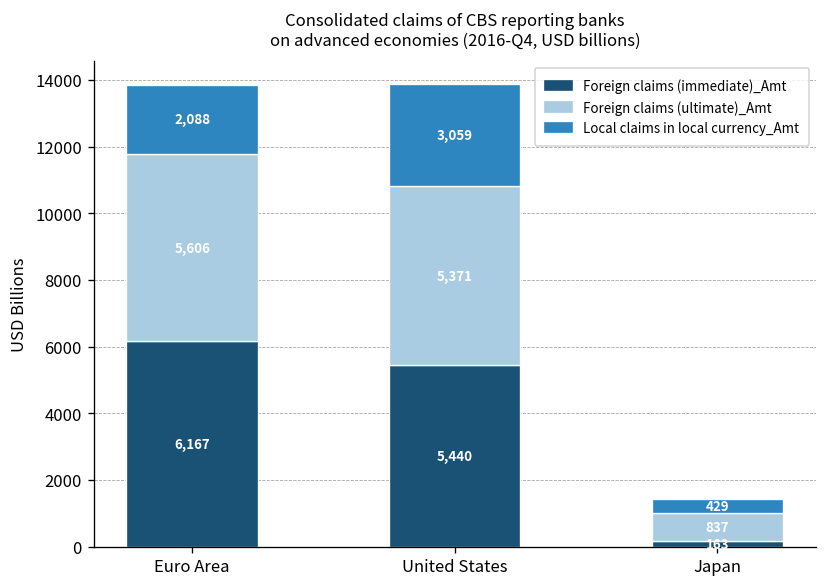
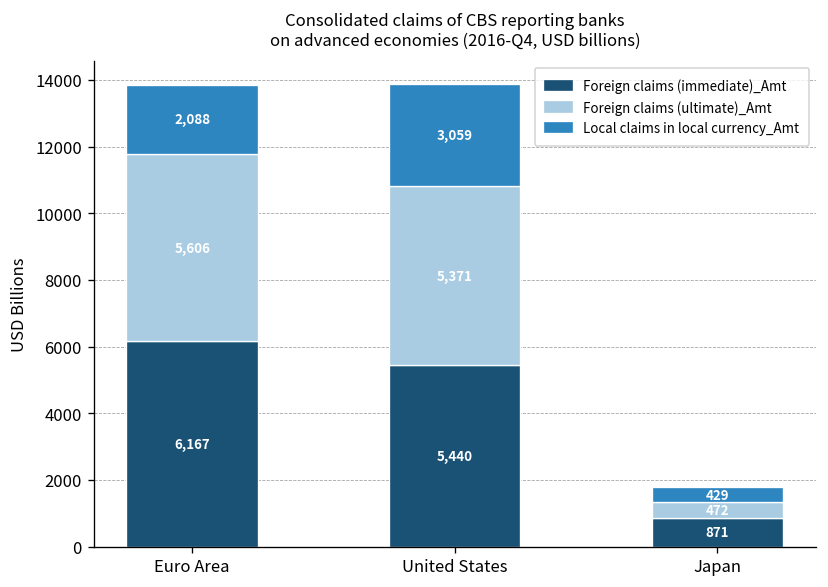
  {
    "Foreign claims (immediate)_Amt": {
      "Euro Area": "6,167",
      "United States": "5,440",
-     "Japan": "163"
+     "Japan": "871"
    },
    "Foreign claims (ultimate)_Amt": {
      "Euro Area": "5,606",
      "United States": "5,371",
-     "Japan": "837"
+     "Japan": "472"
    },
    "Local claims in local currency_Amt": {
      "Euro Area": "2,088",
      "United States": "3,059",
      "Japan": "429"
    }
  }
